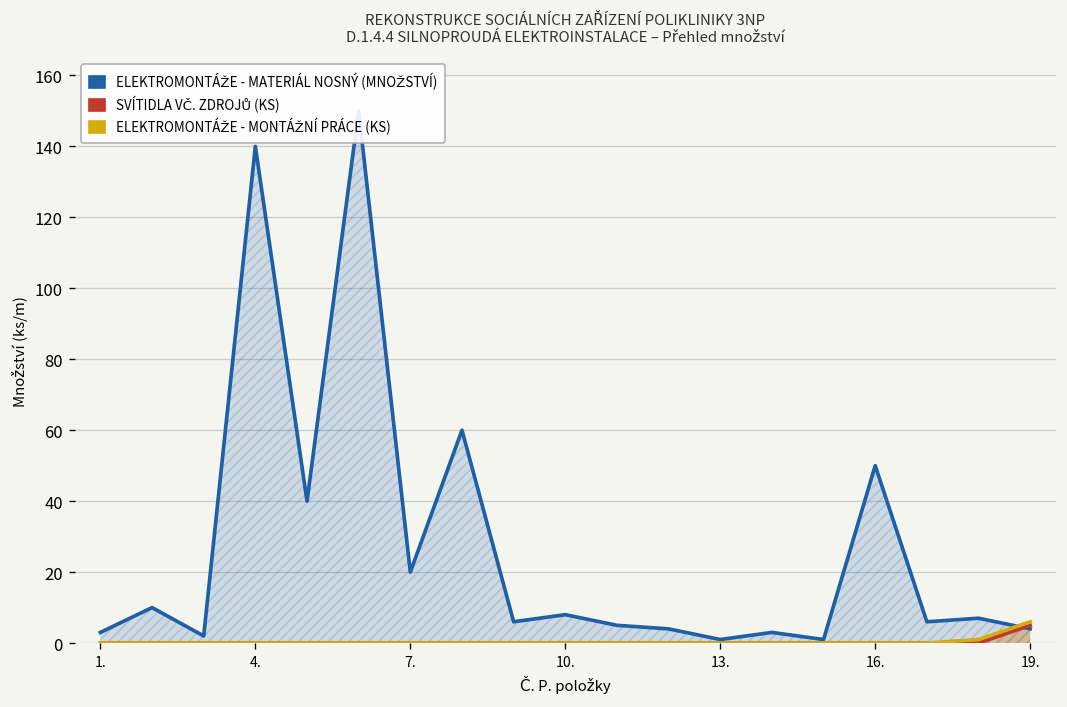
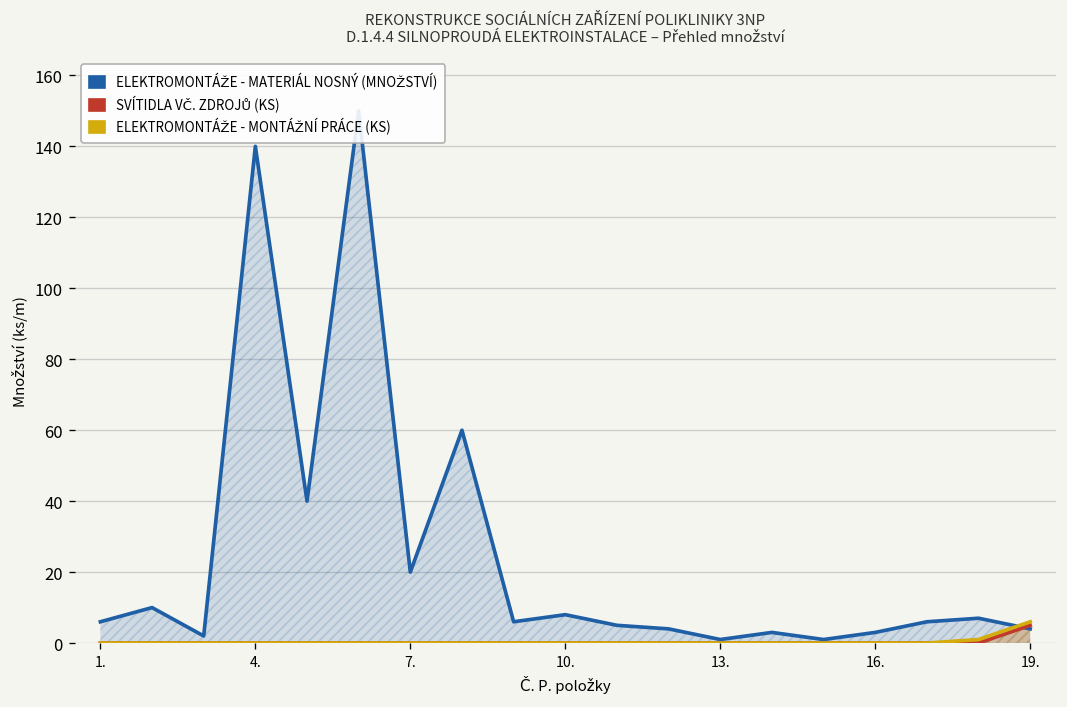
  {
    "ELEKTROMONTÁŽE - MATERIÁL NOSNÝ (MNOŽSTVÍ)": {
-     "1.": 3,
+     "1.": 6,
      "4.": 140,
      "7.": 20,
      "10.": 8,
      "13.": 1,
-     "16.": 50,
+     "16.": 3,
      "19.": 4
    },
    "SVÍTIDLA VČ. ZDROJŮ (KS)": {
      "19.": 5
    },
    "ELEKTROMONTÁŽE - MONTÁŽNÍ PRÁCE (KS)": {
      "19.": 6
    }
  }
